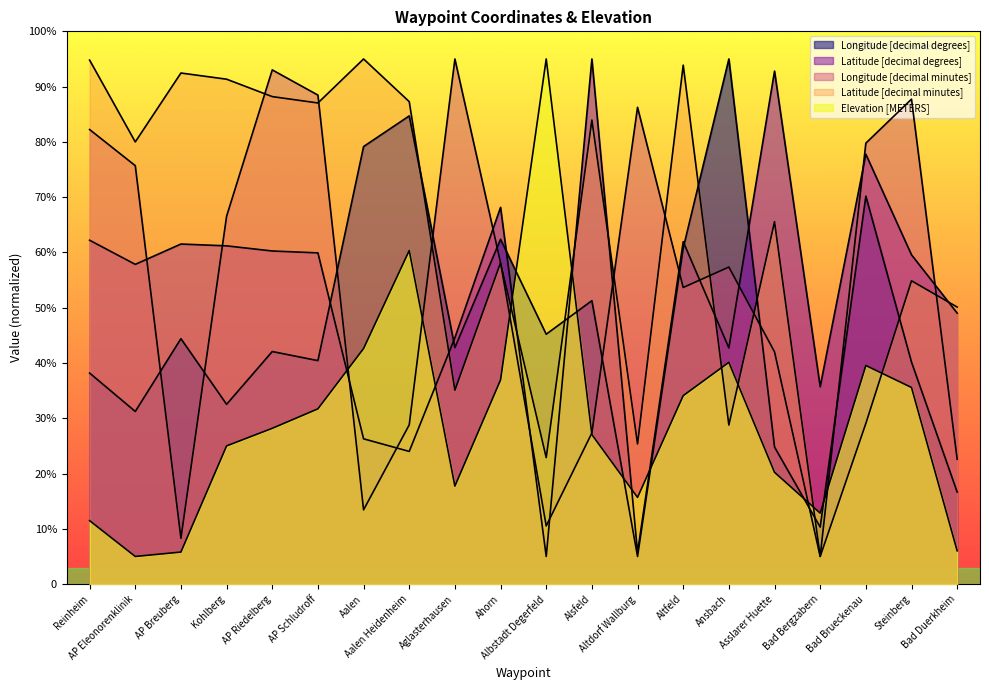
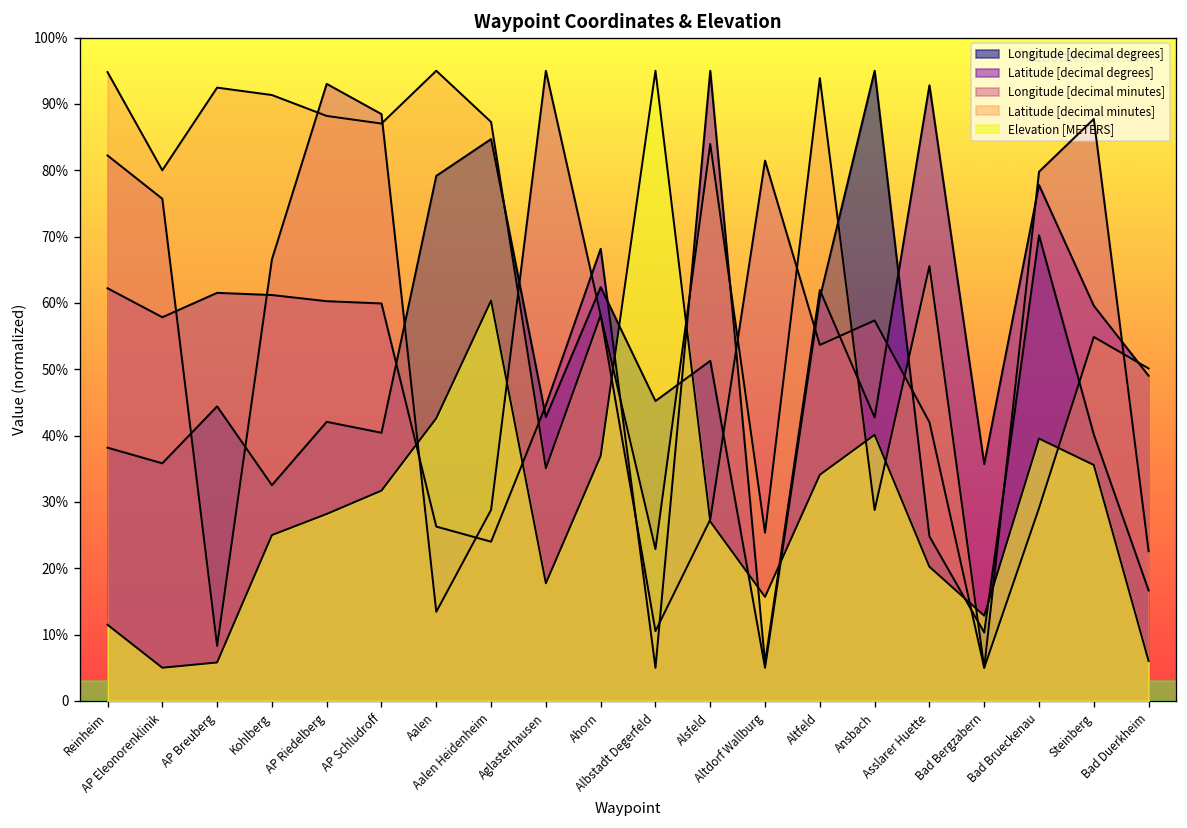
  {
    "Longitude [decimal degrees]": {
      "Reinheim": "38%",
-     "AP Eleonorenklinik": "31%",
+     "AP Eleonorenklinik": "36%",
      "AP Breuberg": "44%",
      "Kohlberg": "33%",
      "AP Riedelberg": "42%",
      "AP Schludroff": "40%",
      "Aalen": "79%",
      "Aalen Heidenheim": "85%",
      "Aglasterhausen": "43%",
      "Ahorn": "62%",
      "Albstadt Degerfeld": "45%",
      "Alsfeld": "51%",
      "Altdorf Wallburg": "5%",
      "Altfeld": "61%",
      "Ansbach": "95%",
      "Asslarer Huette": "25%",
      "Bad Bergzabern": "10%",
      "Bad Brueckenau": "70%",
      "Steinberg": "40%",
      "Bad Duerkheim": "17%"
    },
    "Latitude [decimal degrees]": {
      "Reinheim": "62%",
      "AP Eleonorenklinik": "58%",
      "AP Breuberg": "62%",
      "Kohlberg": "61%",
      "AP Riedelberg": "60%",
      "AP Schludroff": "60%",
      "Aalen": "26%",
      "Aalen Heidenheim": "24%",
      "Aglasterhausen": "45%",
      "Ahorn": "68%",
      "Albstadt Degerfeld": "5%",
      "Alsfeld": "95%",
      "Altdorf Wallburg": "6%",
      "Altfeld": "62%",
      "Ansbach": "43%",
      "Asslarer Huette": "93%",
      "Bad Bergzabern": "36%",
      "Bad Brueckenau": "78%",
      "Steinberg": "60%",
      "Bad Duerkheim": "49%"
    },
    "Longitude [decimal minutes]": {
      "Reinheim": "82%",
      "AP Eleonorenklinik": "76%",
      "AP Breuberg": "8%",
      "Kohlberg": "67%",
      "AP Riedelberg": "93%",
      "AP Schludroff": "88%",
      "Aalen": "13%",
      "Aalen Heidenheim": "29%",
      "Aglasterhausen": "95%",
      "Albstadt Degerfeld": "11%",
-     "Altdorf Wallburg": "86%",
+     "Altdorf Wallburg": "81%",
      "Altfeld": "54%",
      "Ansbach": "57%",
      "Asslarer Huette": "42%",
      "Bad Brueckenau": "80%",
      "Bad Duerkheim": "23%"
    },
    "Latitude [decimal minutes]": {
      "Reinheim": "95%",
      "AP Eleonorenklinik": "80%",
      "AP Breuberg": "92%",
      "Kohlberg": "91%",
      "AP Riedelberg": "88%",
      "AP Schludroff": "87%",
      "Aalen": "95%",
      "Aalen Heidenheim": "87%",
      "Aglasterhausen": "35%",
      "Albstadt Degerfeld": "23%",
      "Alsfeld": "84%",
      "Altdorf Wallburg": "25%",
      "Altfeld": "94%",
      "Ansbach": "29%",
      "Asslarer Huette": "66%",
      "Bad Brueckenau": "29%",
      "Steinberg": "55%",
      "Bad Duerkheim": "50%"
    },
    "Elevation [METERS]": {
      "Reinheim": "11%",
      "AP Eleonorenklinik": "5%",
      "AP Breuberg": "6%",
      "Kohlberg": "25%",
      "AP Riedelberg": "28%",
      "AP Schludroff": "32%",
      "Aalen": "43%",
      "Aalen Heidenheim": "60%",
      "Aglasterhausen": "18%",
      "Ahorn": "37%",
      "Albstadt Degerfeld": "95%",
      "Altdorf Wallburg": "16%",
      "Altfeld": "34%",
      "Ansbach": "40%",
      "Asslarer Huette": "20%",
      "Bad Bergzabern": "13%",
      "Bad Brueckenau": "40%",
      "Steinberg": "36%",
      "Bad Duerkheim": "6%"
    }
  }
